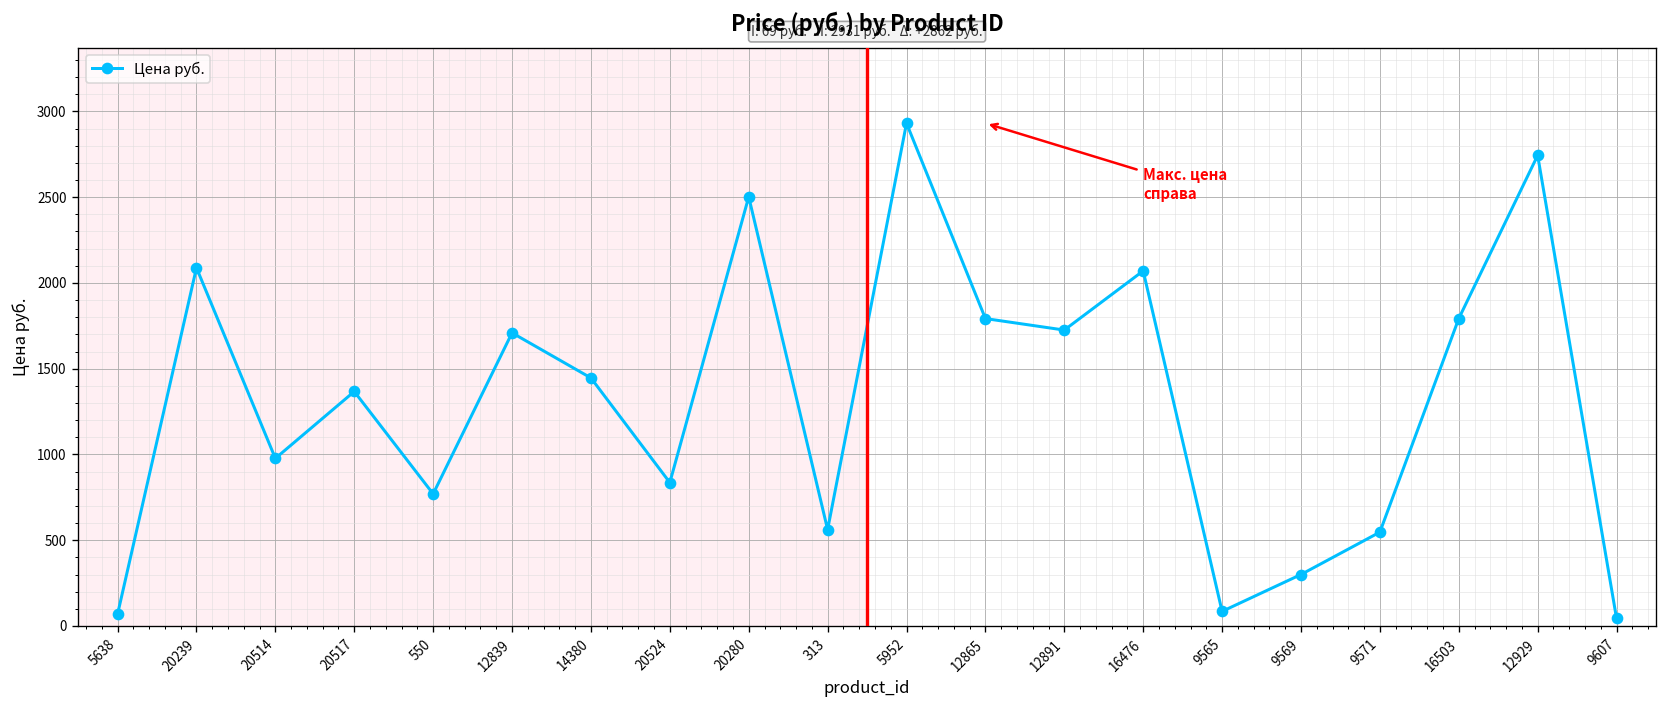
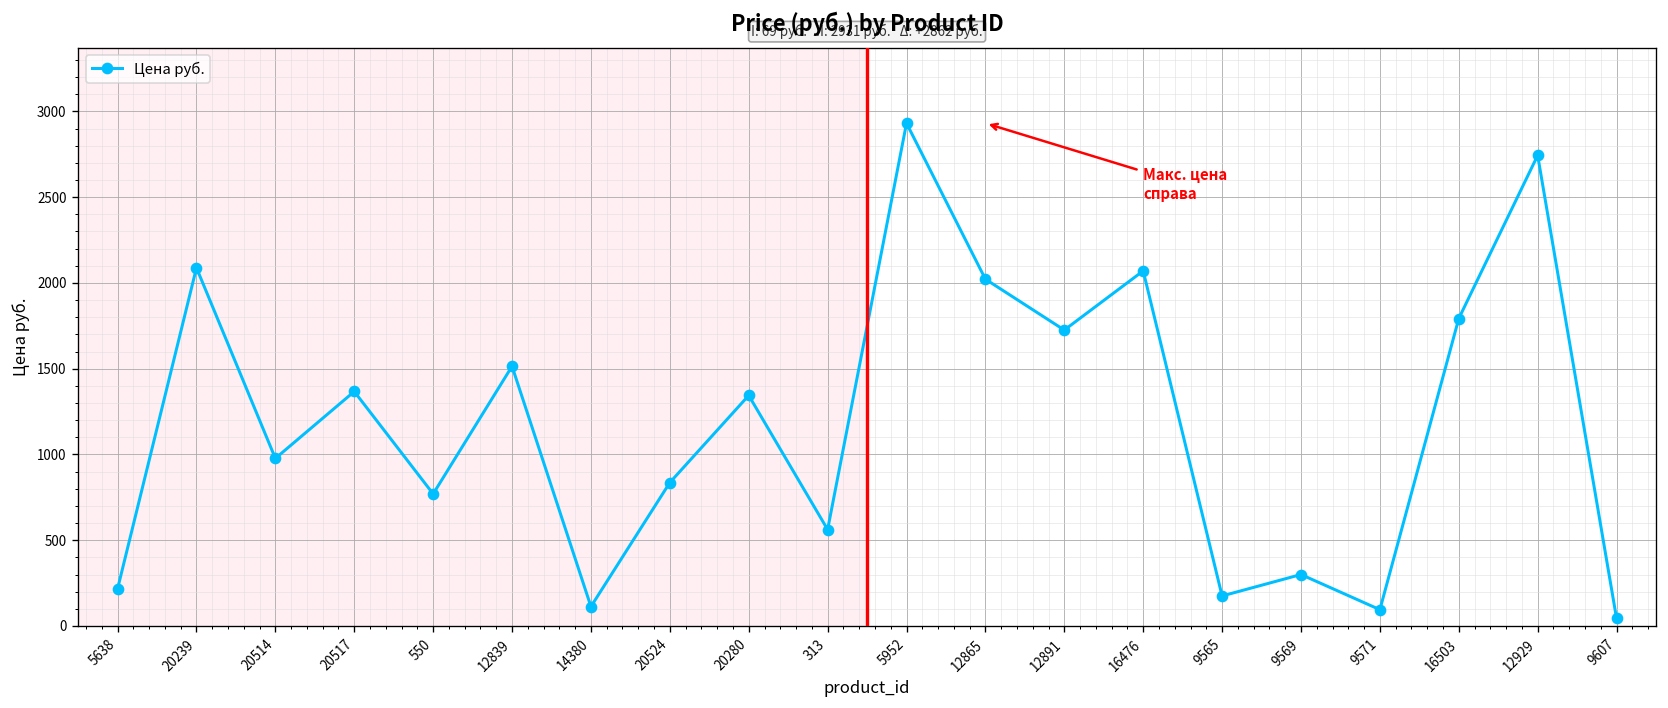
  {
-   "5638": 70,
+   "5638": 220,
    "20239": 2090,
    "20514": 980,
    "20517": 1370,
    "550": 770,
-   "12839": 1710,
-   "14380": 1450,
+   "12839": 1510,
+   "14380": 110,
    "20524": 840,
-   "20280": 2500,
+   "20280": 1340,
    "313": 560,
    "5952": 2930,
-   "12865": 1790,
+   "12865": 2020,
    "12891": 1730,
    "16476": 2070,
-   "9565": 90,
+   "9565": 180,
    "9569": 300,
-   "9571": 550,
+   "9571": 100,
    "16503": 1790,
    "12929": 2740,
    "9607": 40
  }
